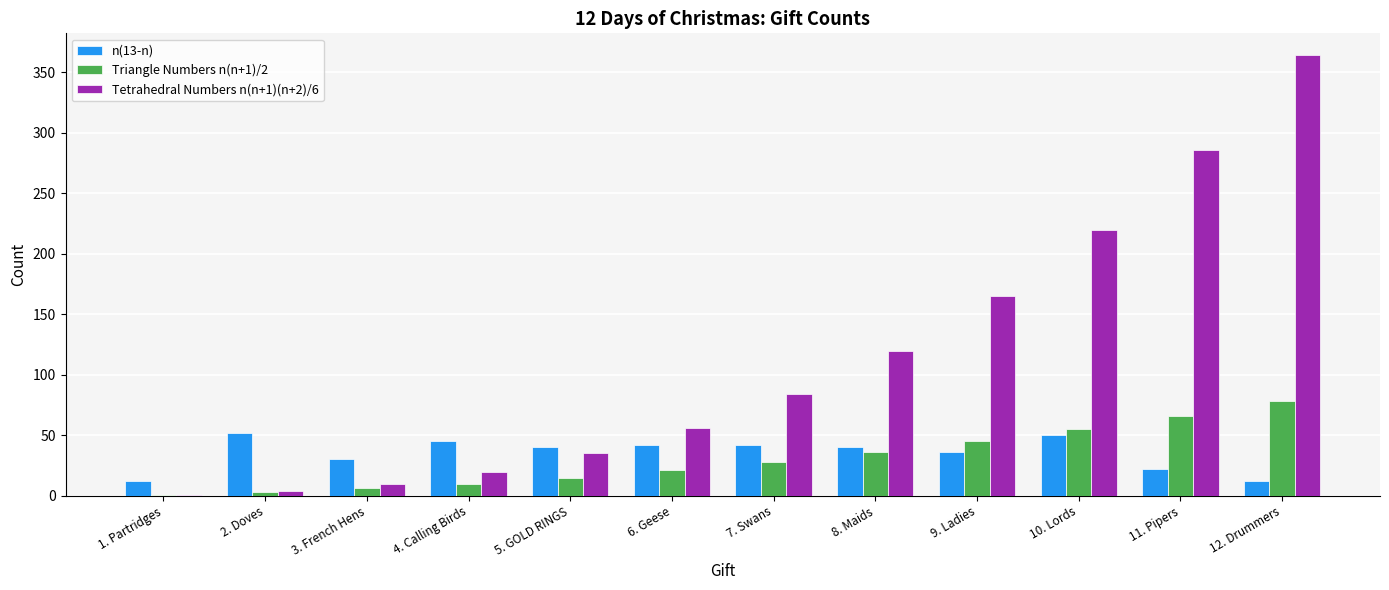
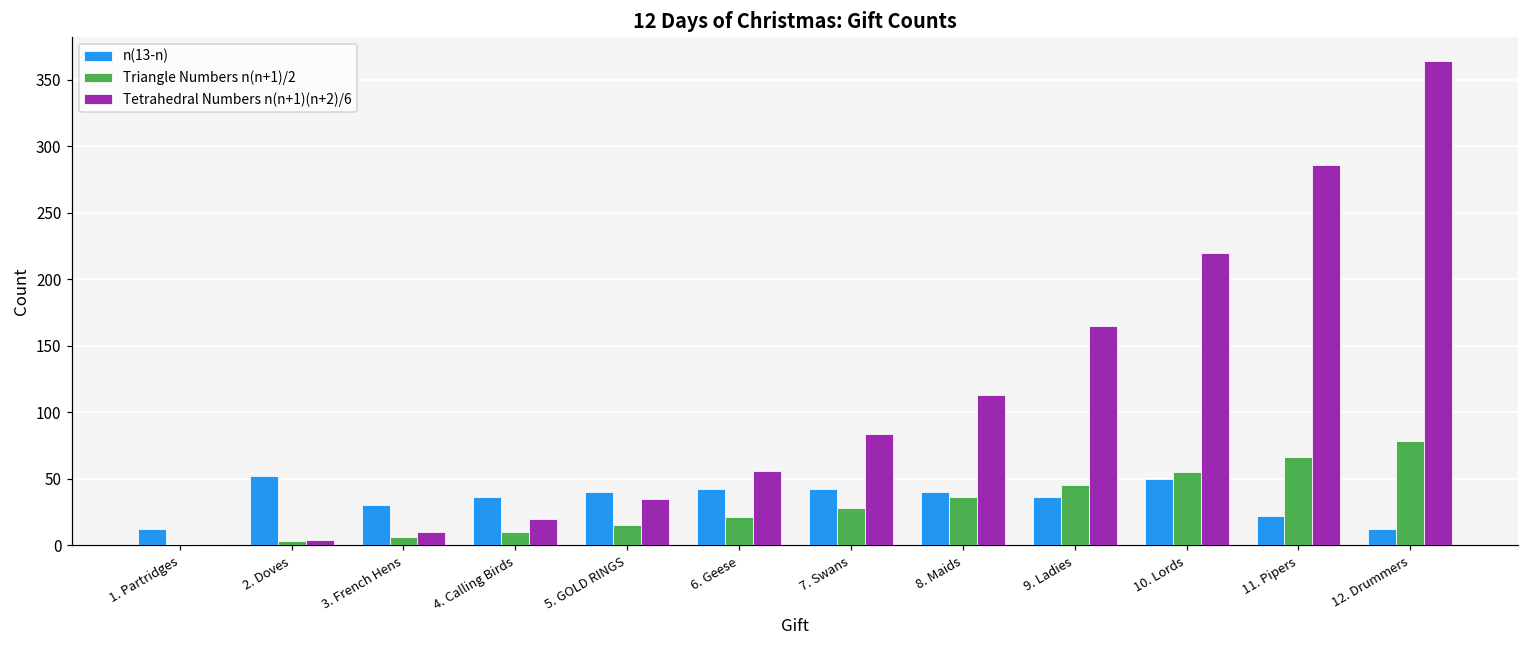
  {
    "n(13-n)": {
      "1. Partridges": 12,
      "2. Doves": 52,
      "3. French Hens": 30,
-     "4. Calling Birds": 45,
+     "4. Calling Birds": 36,
      "5. GOLD RINGS": 40,
      "6. Geese": 42,
      "7. Swans": 42,
      "8. Maids": 40,
      "9. Ladies": 36,
      "10. Lords": 50,
      "11. Pipers": 22,
      "12. Drummers": 12
    },
    "Triangle Numbers n(n+1)/2": {
      "2. Doves": 3,
      "3. French Hens": 6,
      "4. Calling Birds": 10,
      "5. GOLD RINGS": 15,
      "6. Geese": 21,
      "7. Swans": 28,
      "8. Maids": 36,
      "9. Ladies": 45,
      "10. Lords": 55,
      "11. Pipers": 66,
      "12. Drummers": 78
    },
    "Tetrahedral Numbers n(n+1)(n+2)/6": {
      "2. Doves": 4,
      "3. French Hens": 10,
      "4. Calling Birds": 20,
      "5. GOLD RINGS": 35,
      "6. Geese": 56,
      "7. Swans": 84,
-     "8. Maids": 120,
+     "8. Maids": 113,
      "9. Ladies": 165,
      "10. Lords": 220,
      "11. Pipers": 286,
      "12. Drummers": 364
    }
  }
